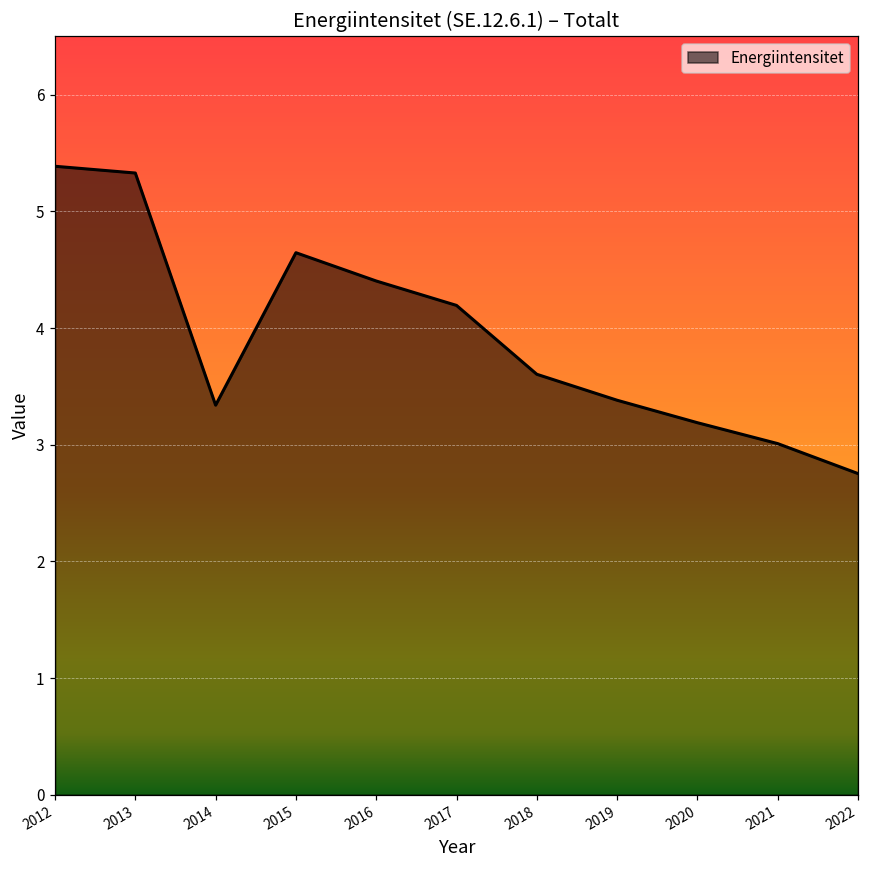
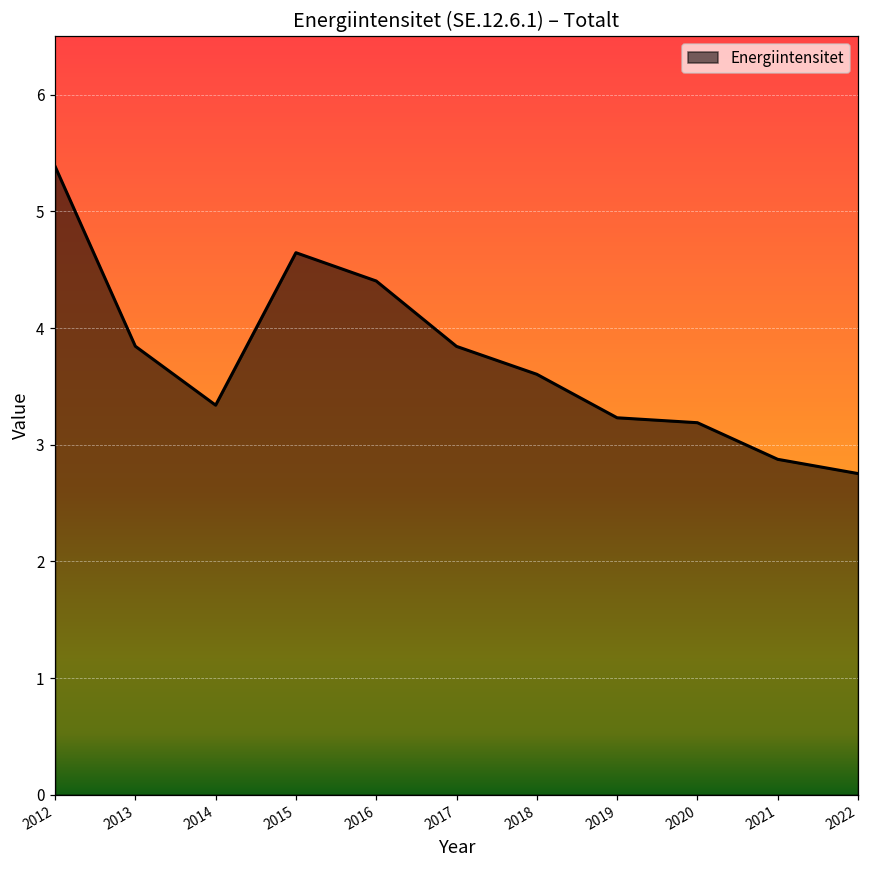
  {
    "2012": 5.39,
-   "2013": 5.33,
+   "2013": 3.84,
    "2014": 3.34,
    "2015": 4.65,
    "2016": 4.40,
-   "2017": 4.19,
+   "2017": 3.84,
    "2018": 3.60,
-   "2019": 3.38,
+   "2019": 3.23,
    "2020": 3.19,
-   "2021": 3.01,
+   "2021": 2.87,
    "2022": 2.75
  }
